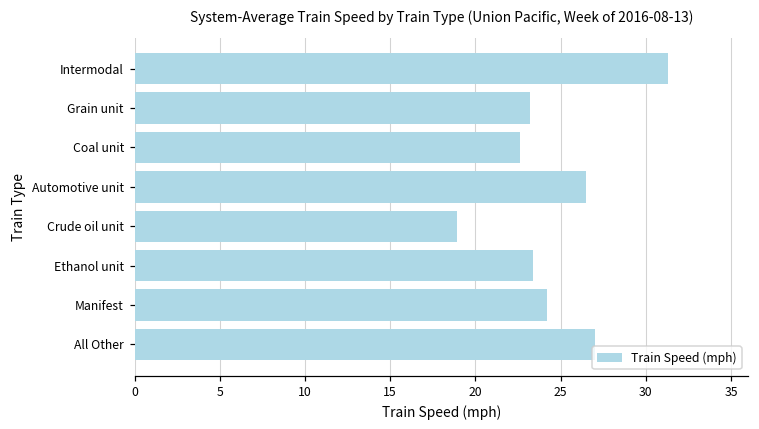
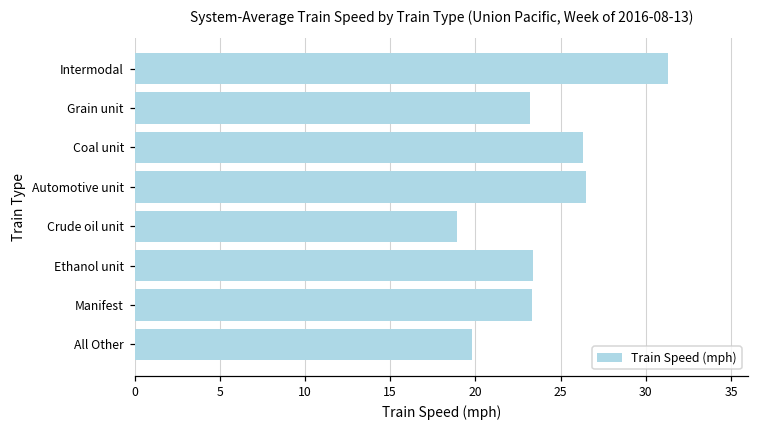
  {
    "Intermodal": 31.3,
    "Grain unit": 23.2,
-   "Coal unit": 22.6,
+   "Coal unit": 26.3,
    "Automotive unit": 26.5,
    "Crude oil unit": 18.9,
    "Ethanol unit": 23.4,
-   "Manifest": 24.2,
-   "All Other": 27.0
+   "Manifest": 23.3,
+   "All Other": 19.8
  }
